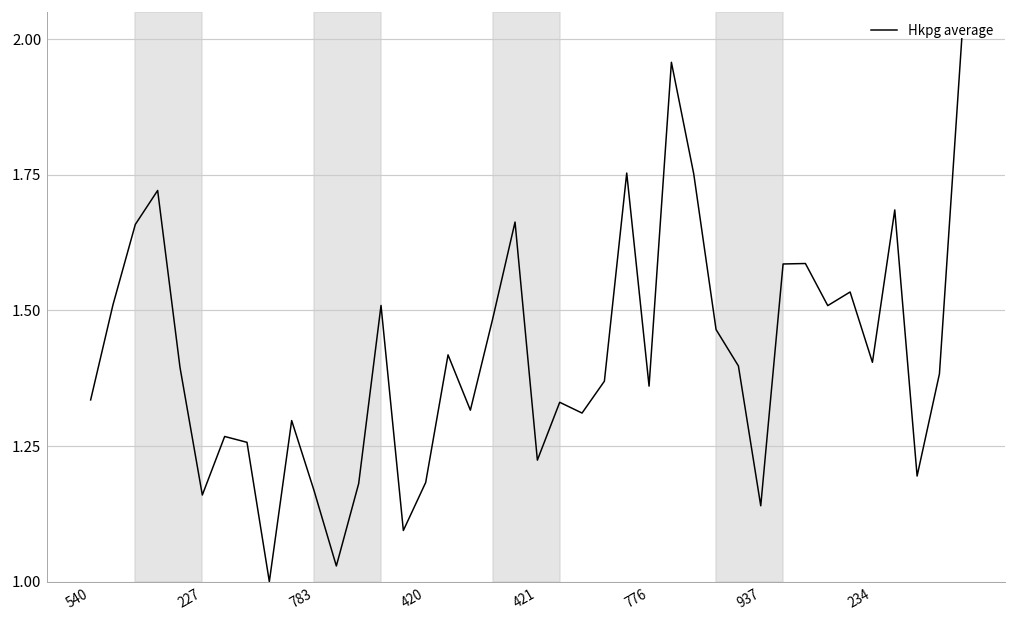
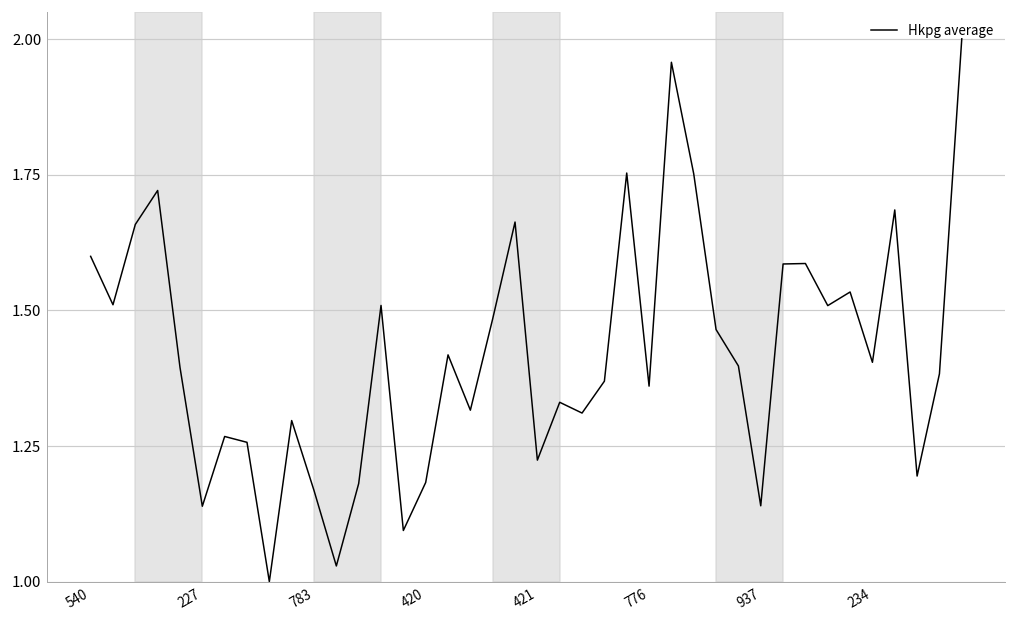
  {
-   "540": 1.33,
-   "227": 1.16,
+   "540": 1.60,
+   "227": 1.14,
    "783": 1.17,
    "420": 1.18,
    "421": 1.22,
    "776": 1.36,
    "937": 1.14,
    "234": 1.40
  }
